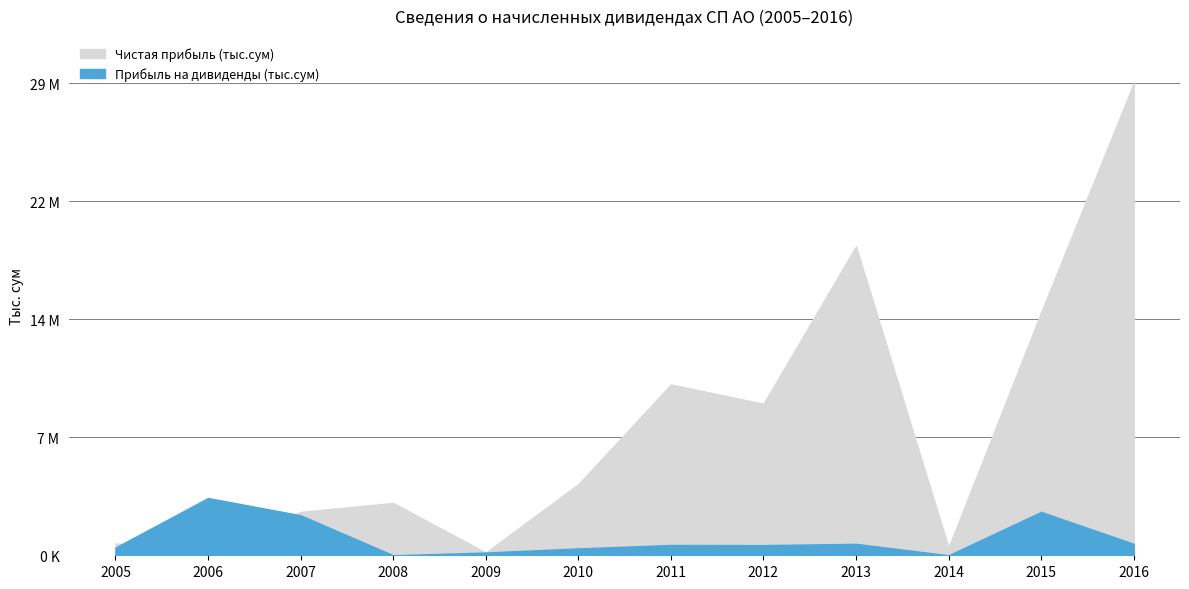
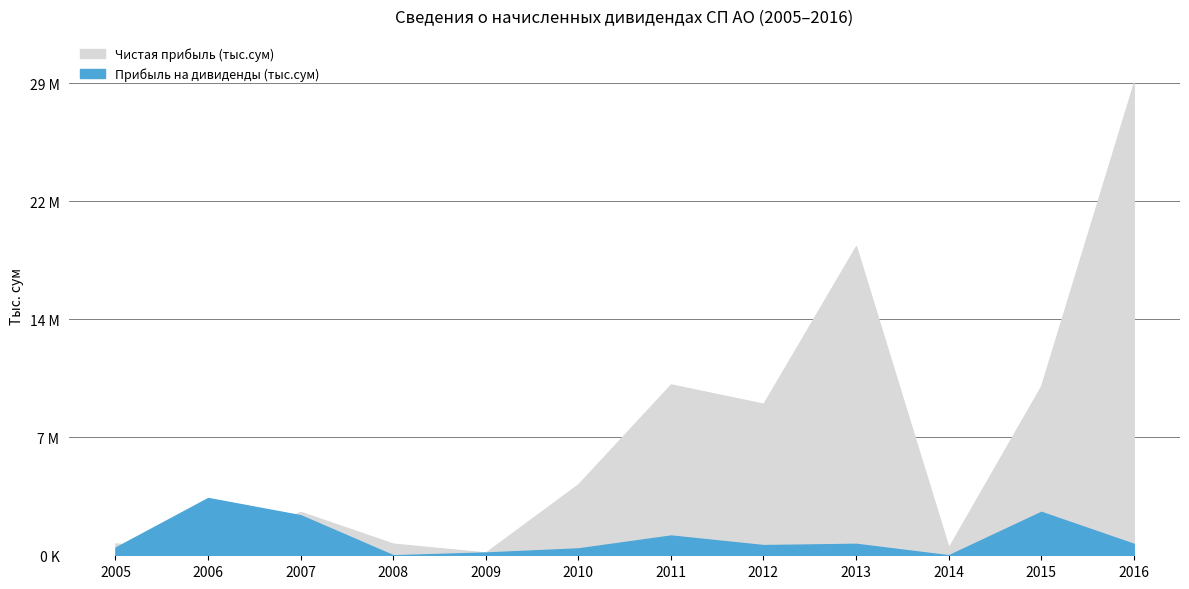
  {
    "Чистая прибыль (тыс.сум)": {
      "2005": 700000,
      "2007": 2700000,
-     "2008": 3300000,
+     "2008": 700000,
      "2010": 4400000,
      "2011": 10700000,
      "2012": 9500000,
      "2013": 19300000,
      "2014": 500000,
-     "2015": 15200000,
+     "2015": 10600000,
      "2016": 29500000
    },
    "Прибыль на дивиденды (тыс.сум)": {
      "2005": 500000,
      "2006": 3600000,
      "2007": 2500000,
      "2008": 0,
      "2010": 400000,
-     "2011": 600000,
+     "2011": 1200000,
      "2012": 600000,
      "2013": 700000,
      "2014": 0,
      "2015": 2700000,
      "2016": 700000
    }
  }
